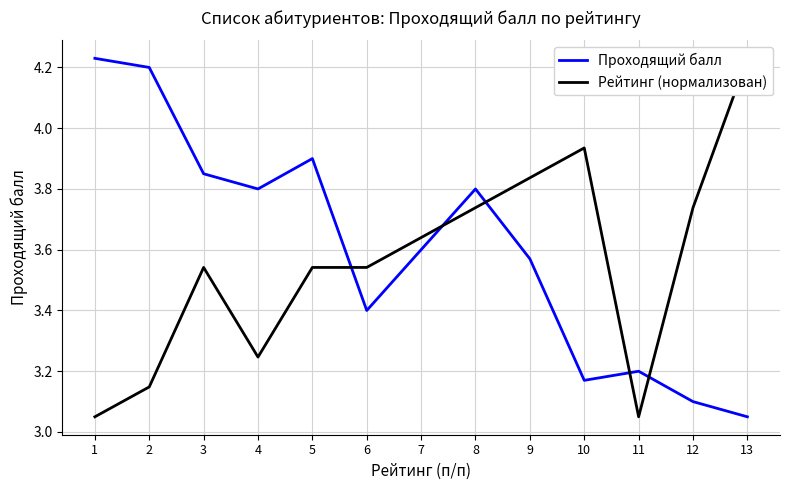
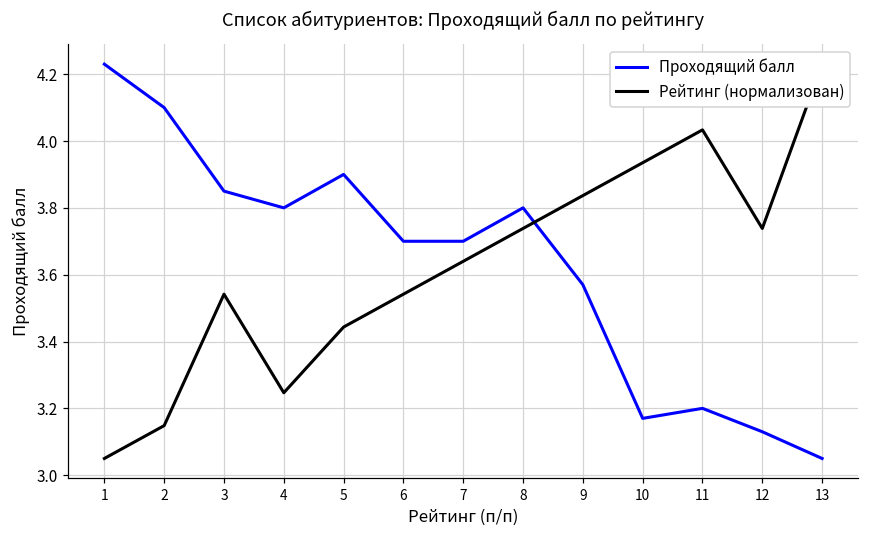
  {
    "Проходящий балл": {
      "1": 4.23,
-     "2": 4.2,
+     "2": 4.1,
      "3": 3.85,
      "4": 3.80,
      "5": 3.90,
-     "6": 3.4,
-     "7": 3.6,
+     "6": 3.7,
+     "7": 3.7,
      "8": 3.80,
      "9": 3.57,
      "10": 3.17,
      "11": 3.20,
-     "12": 3.10,
+     "12": 3.13,
      "13": 3.05
    },
    "Рейтинг (нормализован)": {
      "1": 3.05,
      "2": 3.15,
      "3": 3.54,
      "4": 3.25,
-     "5": 3.54,
+     "5": 3.44,
      "6": 3.54,
      "7": 3.64,
      "8": 3.74,
      "9": 3.84,
      "10": 3.94,
-     "11": 3.05,
+     "11": 4.03,
      "12": 3.74
    }
  }
